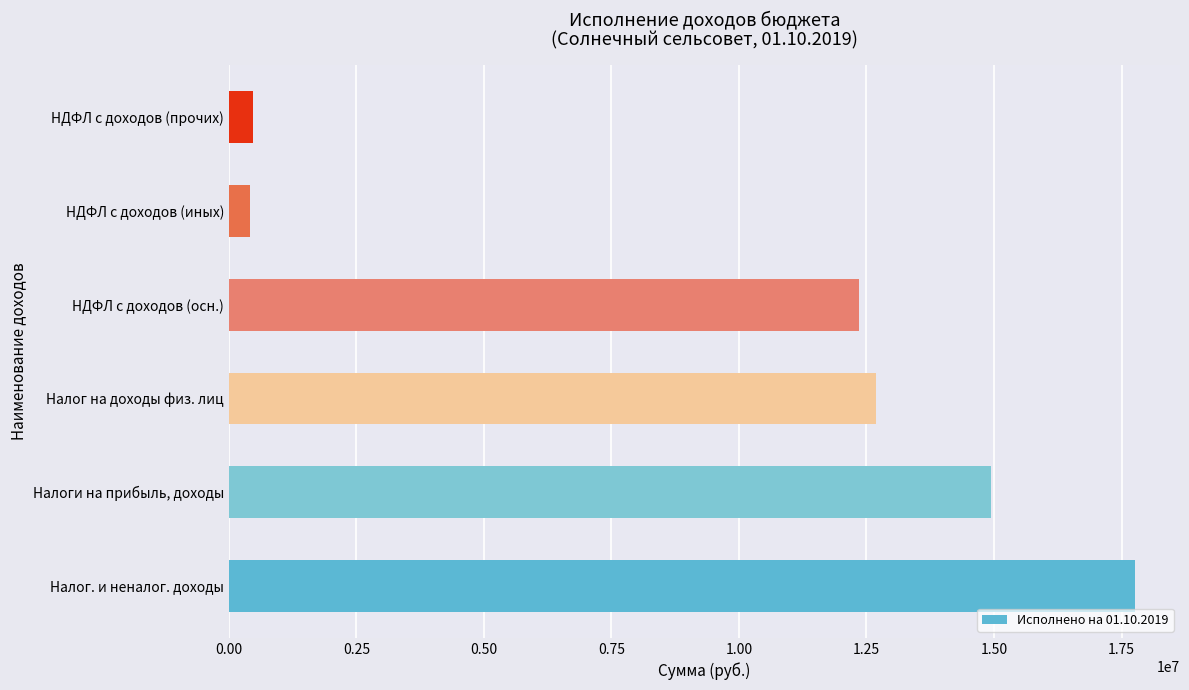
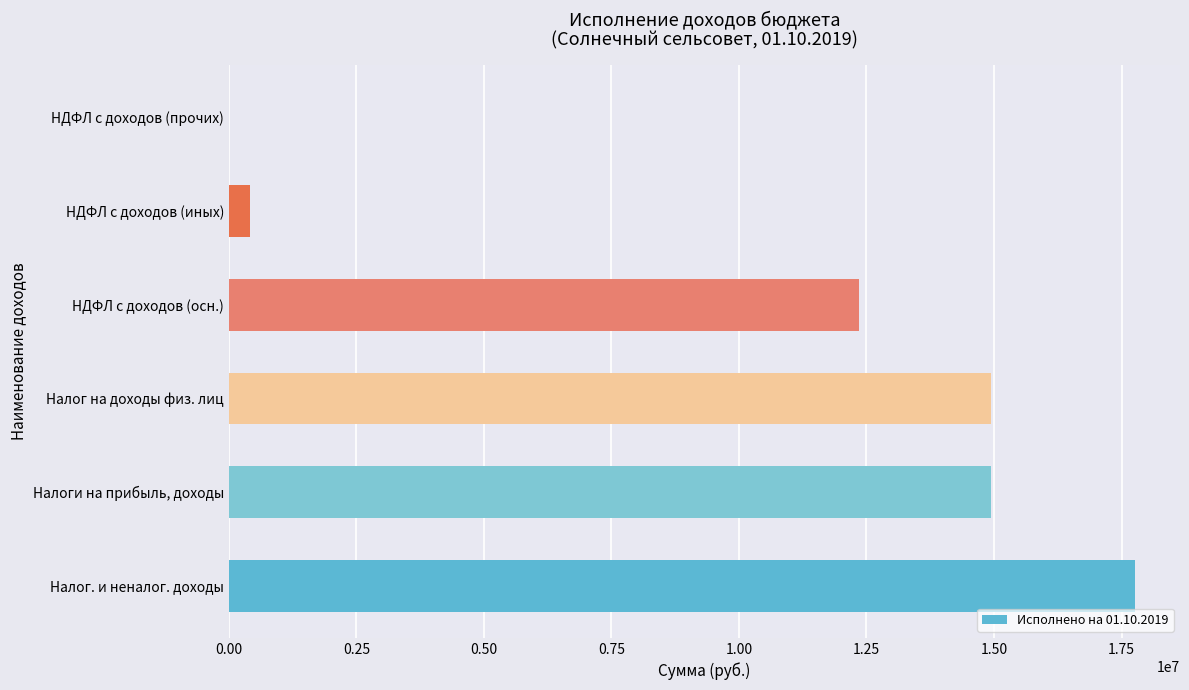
  {
-   "НДФЛ с доходов (прочих)": 500000,
+   "НДФЛ с доходов (прочих)": 0,
    "НДФЛ с доходов (иных)": 400000,
    "НДФЛ с доходов (осн.)": 12400000,
-   "Налог на доходы физ. лиц": 12700000,
+   "Налог на доходы физ. лиц": 14900000,
    "Налоги на прибыль, доходы": 14900000,
    "Налог. и неналог. доходы": 17800000
  }
